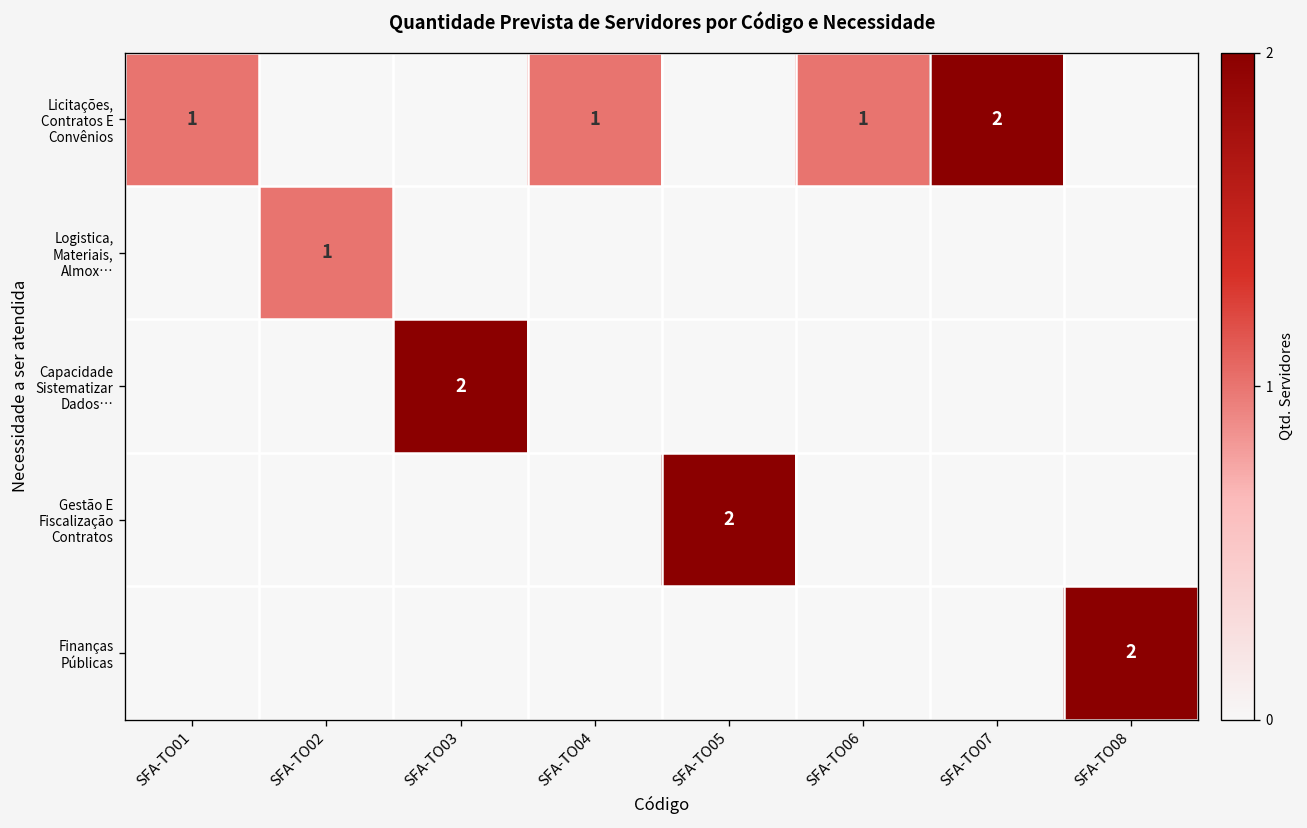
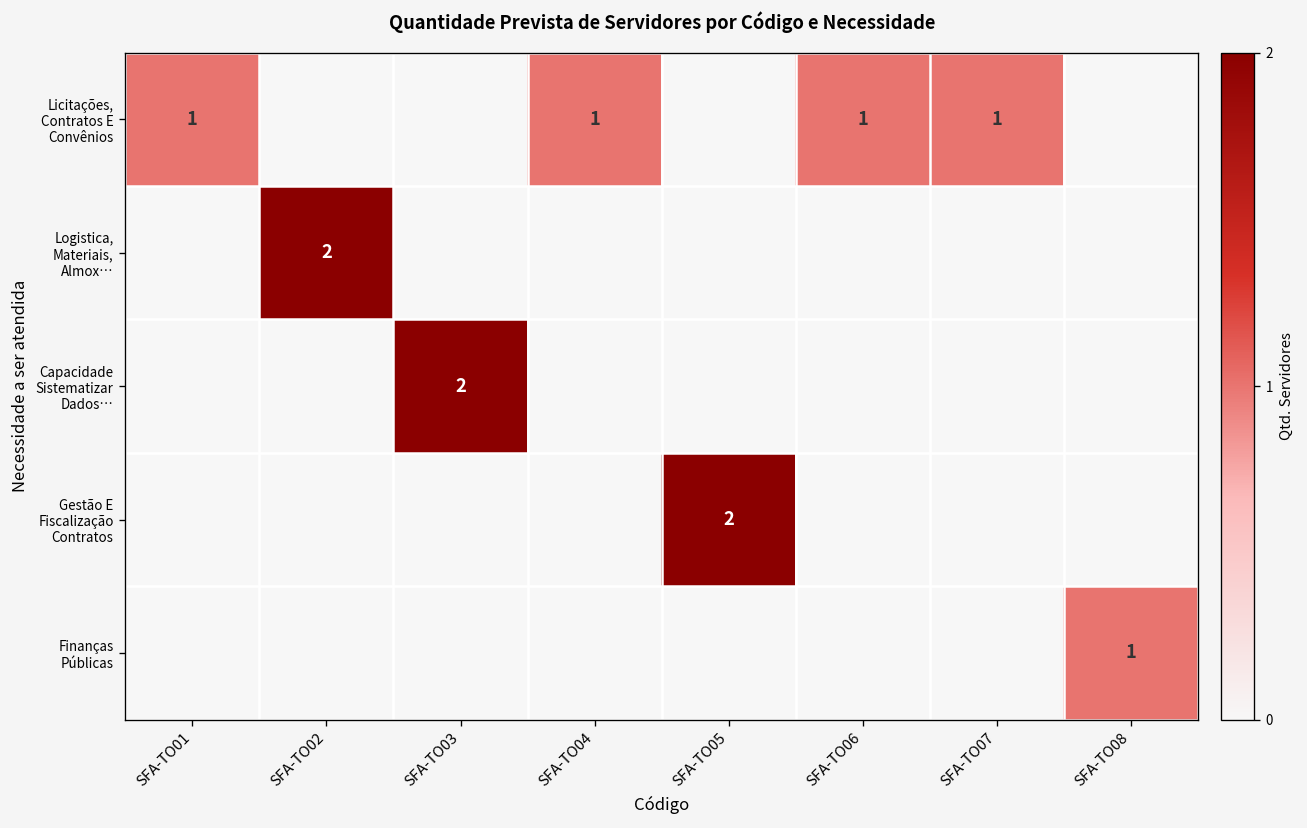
  {
    "Licitações, Contratos E Convênios": {
      "SFA-TO01": 1,
      "SFA-TO04": 1,
      "SFA-TO06": 1,
-     "SFA-TO07": 2
+     "SFA-TO07": 1
    },
    "Logistica, Materiais, Almox…": {
-     "SFA-TO02": 1
+     "SFA-TO02": 2
    },
    "Capacidade Sistematizar Dados…": {
      "SFA-TO03": 2
    },
    "Gestão E Fiscalização Contratos": {
      "SFA-TO05": 2
    },
    "Finanças Públicas": {
-     "SFA-TO08": 2
+     "SFA-TO08": 1
    }
  }
